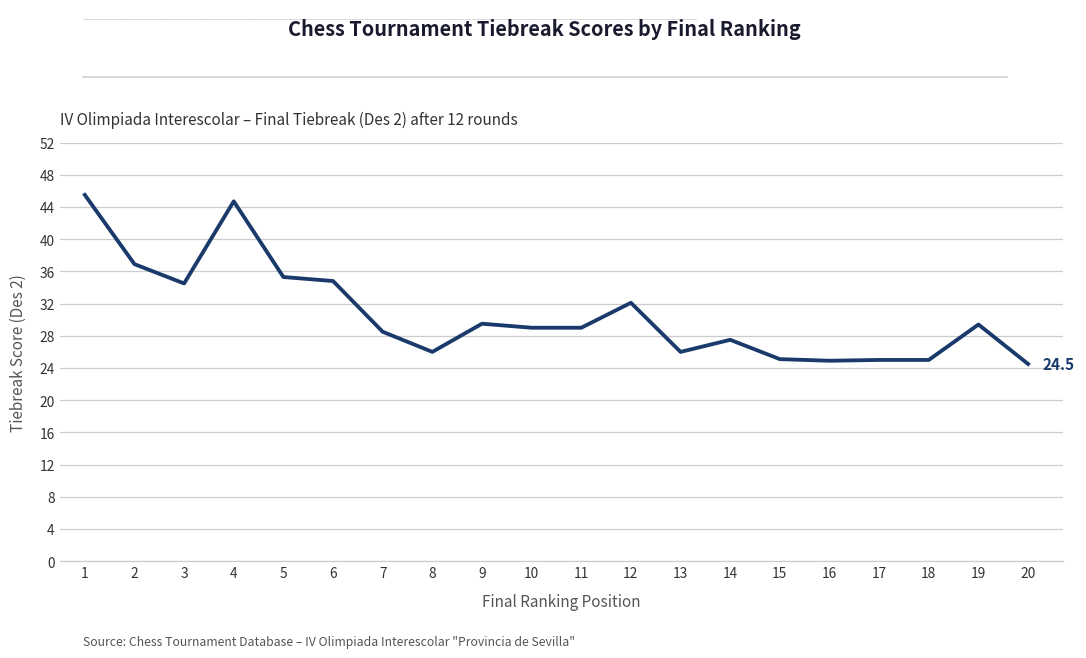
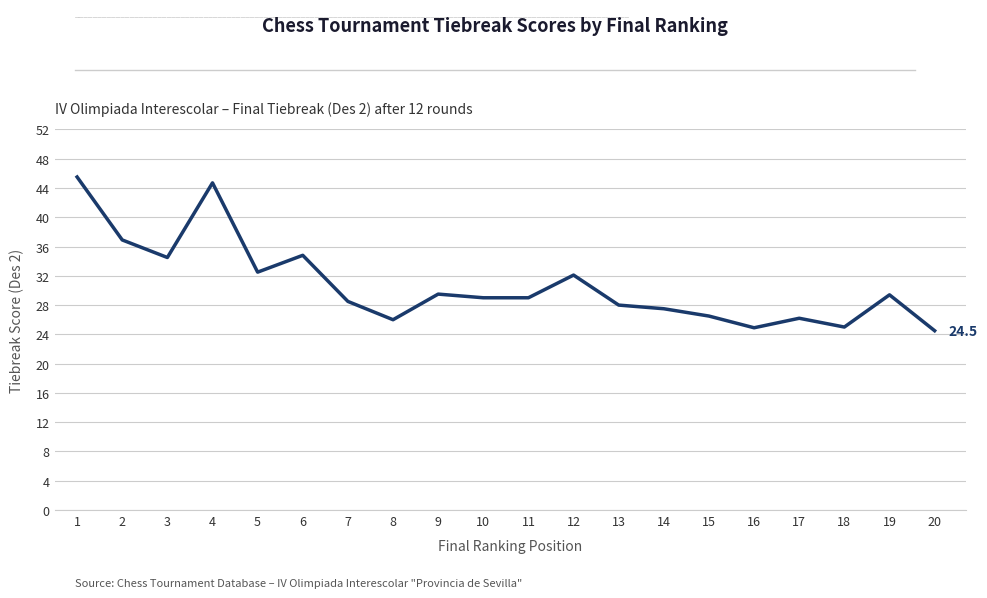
  {
    "1": 46,
    "2": 37,
    "3": 35,
    "4": 45,
-   "5": 35,
+   "5": 33,
    "6": 35,
    "7": 29,
    "8": 26,
    "9": 30,
    "10": 29,
    "11": 29,
    "12": 32,
-   "13": 26,
+   "13": 28,
    "14": 28,
-   "15": 25,
+   "15": 27,
    "16": 25,
-   "17": 25,
+   "17": 26,
    "18": 25,
    "19": 29
  }
